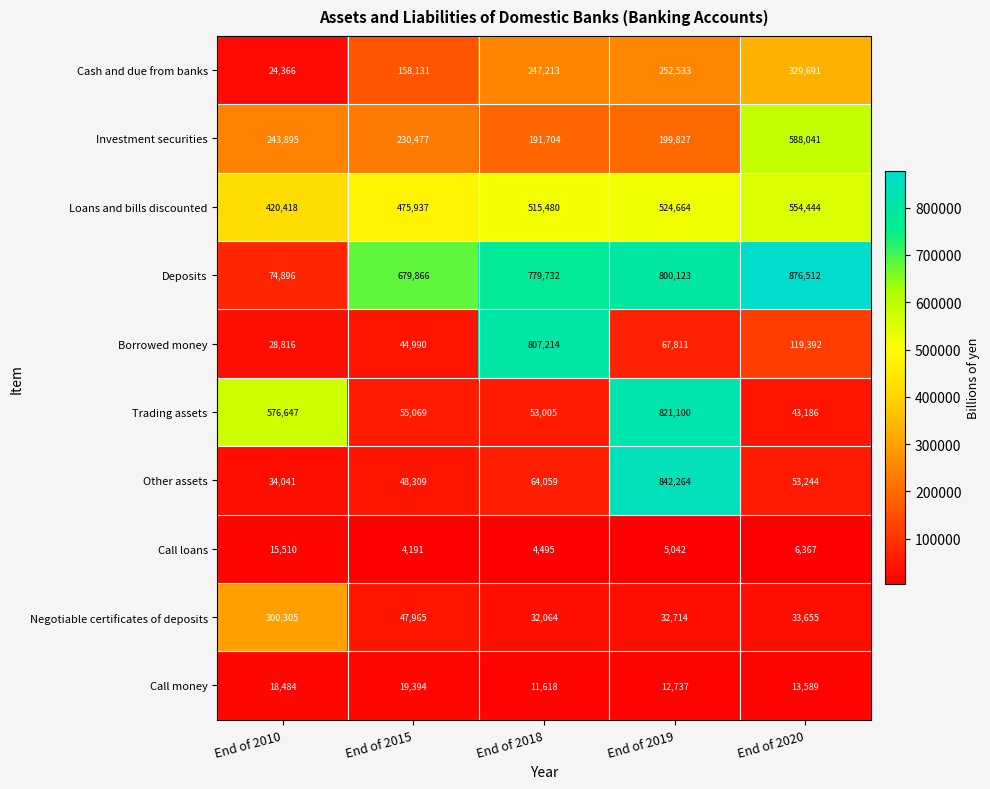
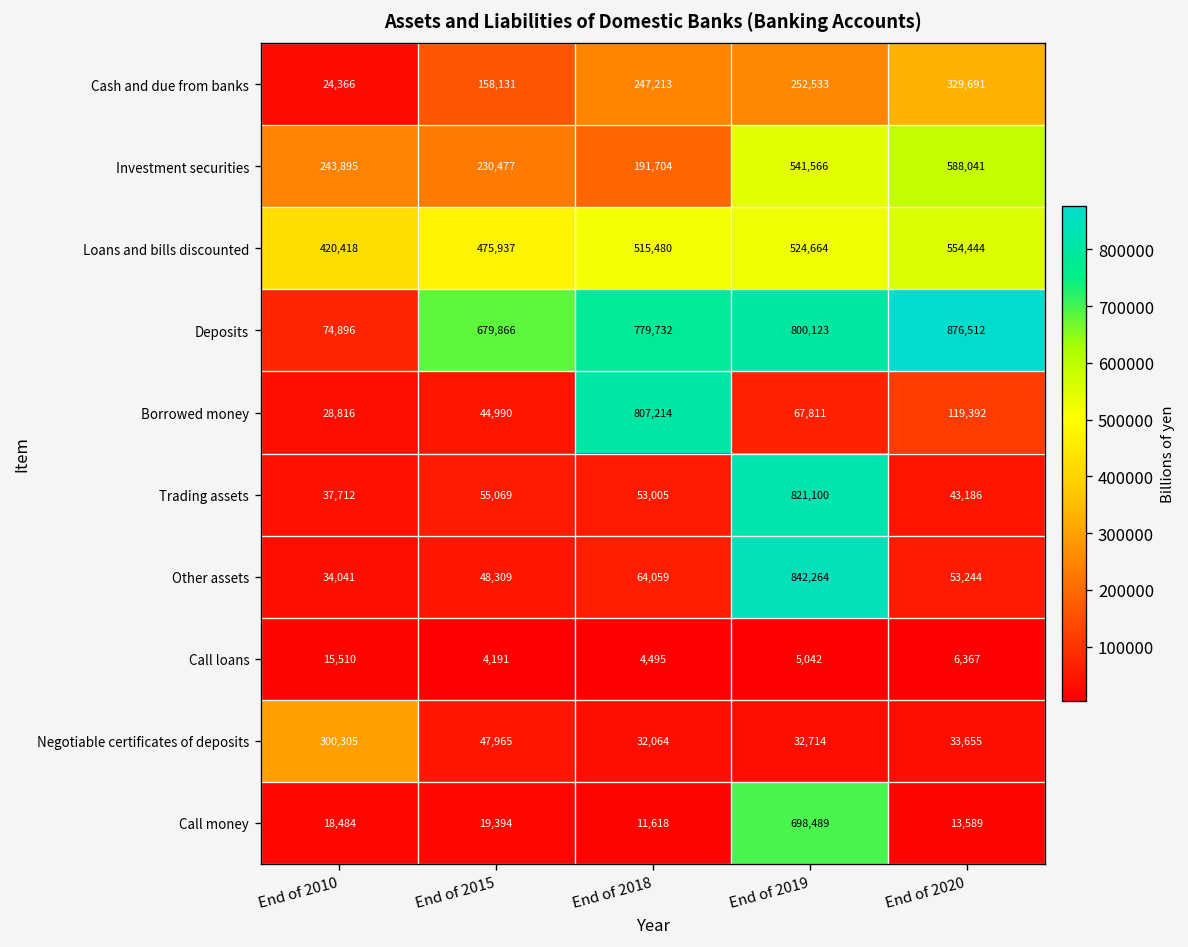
  {
    "Cash and due from banks": {
      "End of 2010": "24,366",
      "End of 2015": "158,131",
      "End of 2018": "247,213",
      "End of 2019": "252,533",
      "End of 2020": "329,691"
    },
    "Investment securities": {
      "End of 2010": "243,895",
      "End of 2015": "230,477",
      "End of 2018": "191,704",
-     "End of 2019": "199,827",
+     "End of 2019": "541,566",
      "End of 2020": "588,041"
    },
    "Loans and bills discounted": {
      "End of 2010": "420,418",
      "End of 2015": "475,937",
      "End of 2018": "515,480",
      "End of 2019": "524,664",
      "End of 2020": "554,444"
    },
    "Deposits": {
      "End of 2010": "74,896",
      "End of 2015": "679,866",
      "End of 2018": "779,732",
      "End of 2019": "800,123",
      "End of 2020": "876,512"
    },
    "Borrowed money": {
      "End of 2010": "28,816",
      "End of 2015": "44,990",
      "End of 2018": "807,214",
      "End of 2019": "67,811",
      "End of 2020": "119,392"
    },
    "Trading assets": {
-     "End of 2010": "576,647",
+     "End of 2010": "37,712",
      "End of 2015": "55,069",
      "End of 2018": "53,005",
      "End of 2019": "821,100",
      "End of 2020": "43,186"
    },
    "Other assets": {
      "End of 2010": "34,041",
      "End of 2015": "48,309",
      "End of 2018": "64,059",
      "End of 2019": "842,264",
      "End of 2020": "53,244"
    },
    "Call loans": {
      "End of 2010": "15,510",
      "End of 2015": "4,191",
      "End of 2018": "4,495",
      "End of 2019": "5,042",
      "End of 2020": "6,367"
    },
    "Negotiable certificates of deposits": {
      "End of 2010": "300,305",
      "End of 2015": "47,965",
      "End of 2018": "32,064",
      "End of 2019": "32,714",
      "End of 2020": "33,655"
    },
    "Call money": {
      "End of 2010": "18,484",
      "End of 2015": "19,394",
      "End of 2018": "11,618",
-     "End of 2019": "12,737",
+     "End of 2019": "698,489",
      "End of 2020": "13,589"
    }
  }
